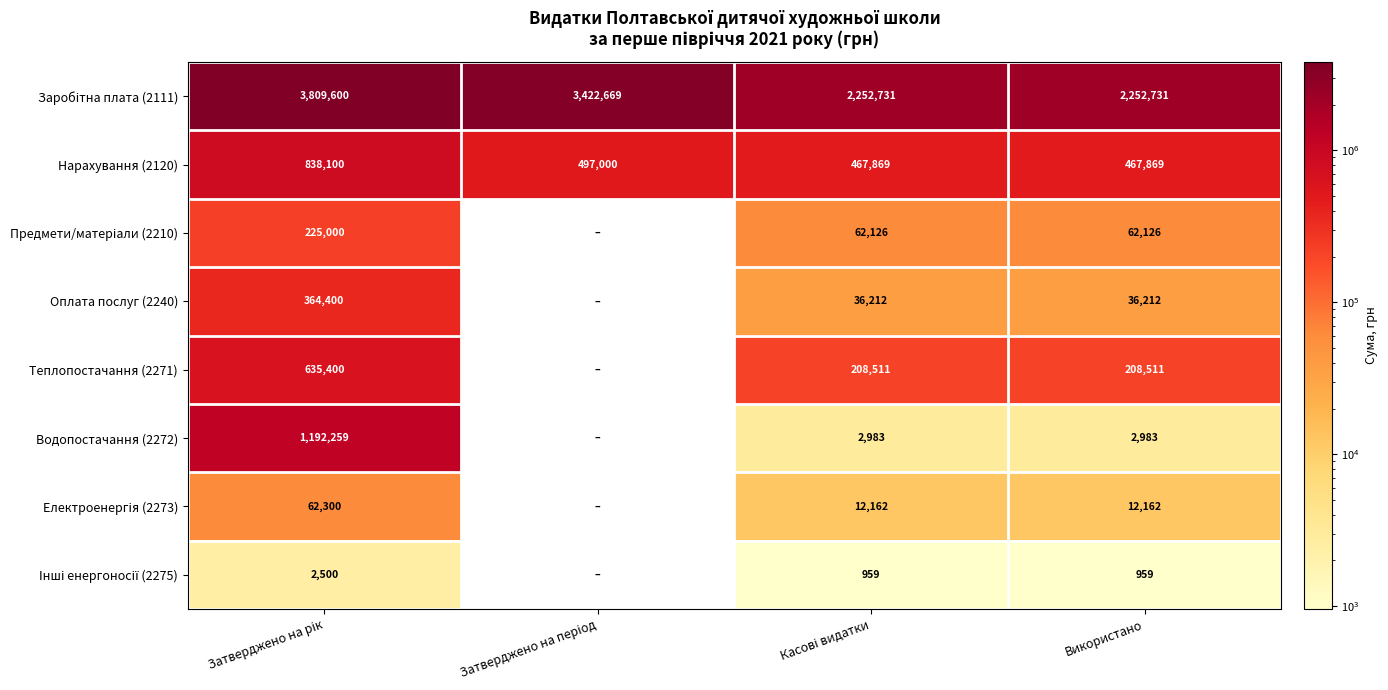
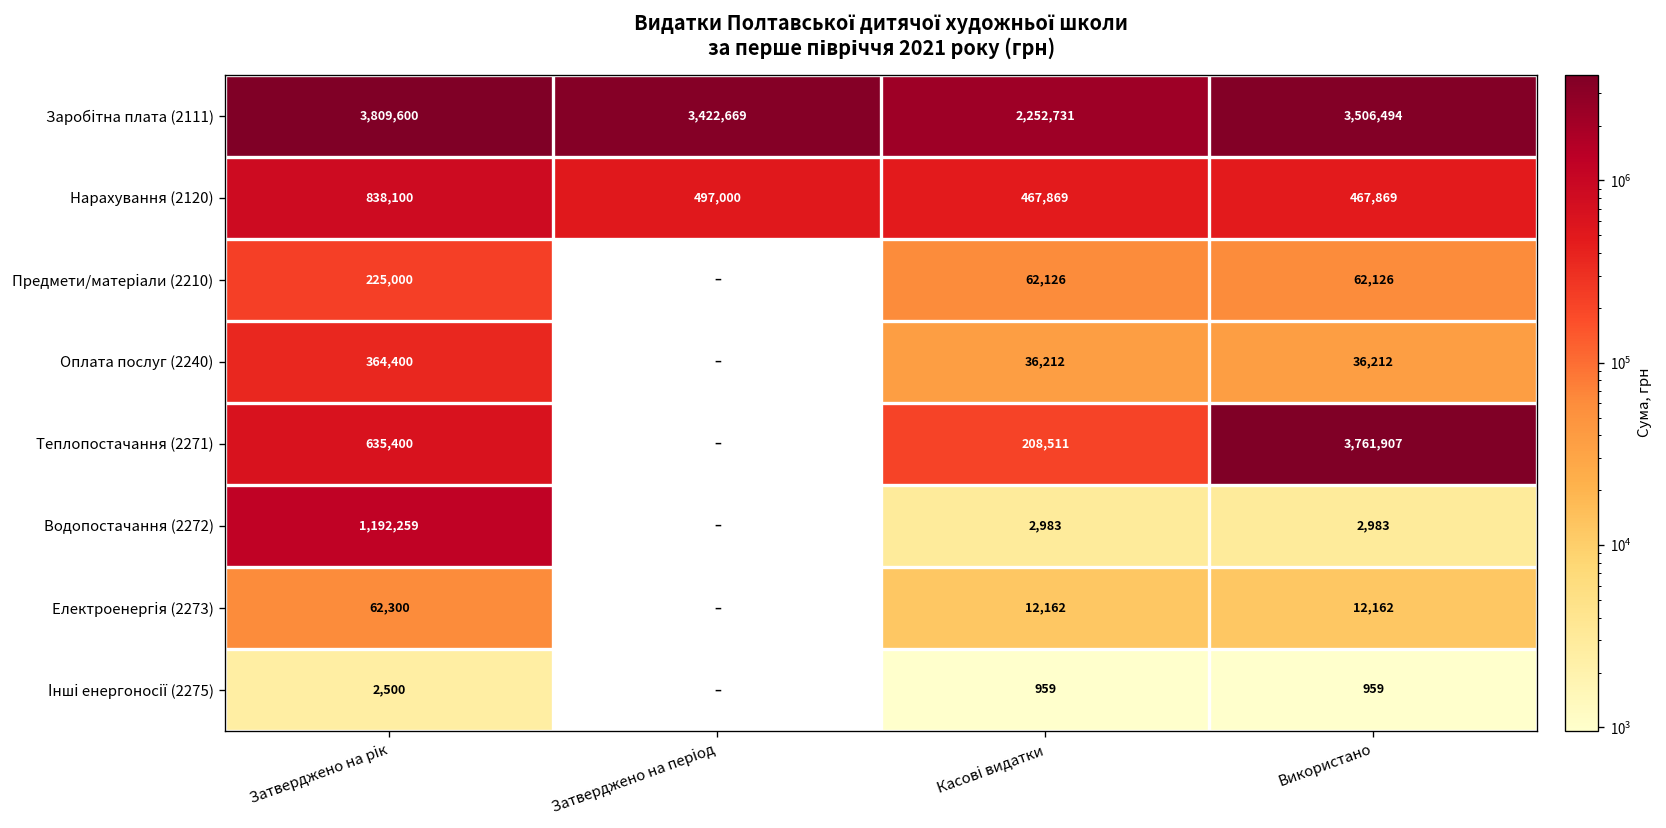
  {
    "Заробітна плата (2111)": {
      "Затверджено на рік": "3,809,600",
      "Затверджено на період": "3,422,669",
      "Касові видатки": "2,252,731",
-     "Використано": "2,252,731"
+     "Використано": "3,506,494"
    },
    "Нарахування (2120)": {
      "Затверджено на рік": "838,100",
      "Затверджено на період": "497,000",
      "Касові видатки": "467,869",
      "Використано": "467,869"
    },
    "Предмети/матеріали (2210)": {
      "Затверджено на рік": "225,000",
      "Касові видатки": "62,126",
      "Використано": "62,126"
    },
    "Оплата послуг (2240)": {
      "Затверджено на рік": "364,400",
      "Касові видатки": "36,212",
      "Використано": "36,212"
    },
    "Теплопостачання (2271)": {
      "Затверджено на рік": "635,400",
      "Касові видатки": "208,511",
-     "Використано": "208,511"
+     "Використано": "3,761,907"
    },
    "Водопостачання (2272)": {
      "Затверджено на рік": "1,192,259",
      "Касові видатки": "2,983",
      "Використано": "2,983"
    },
    "Електроенергія (2273)": {
      "Затверджено на рік": "62,300",
      "Касові видатки": "12,162",
      "Використано": "12,162"
    },
    "Інші енергоносії (2275)": {
      "Затверджено на рік": "2,500",
      "Касові видатки": "959",
      "Використано": "959"
    }
  }
